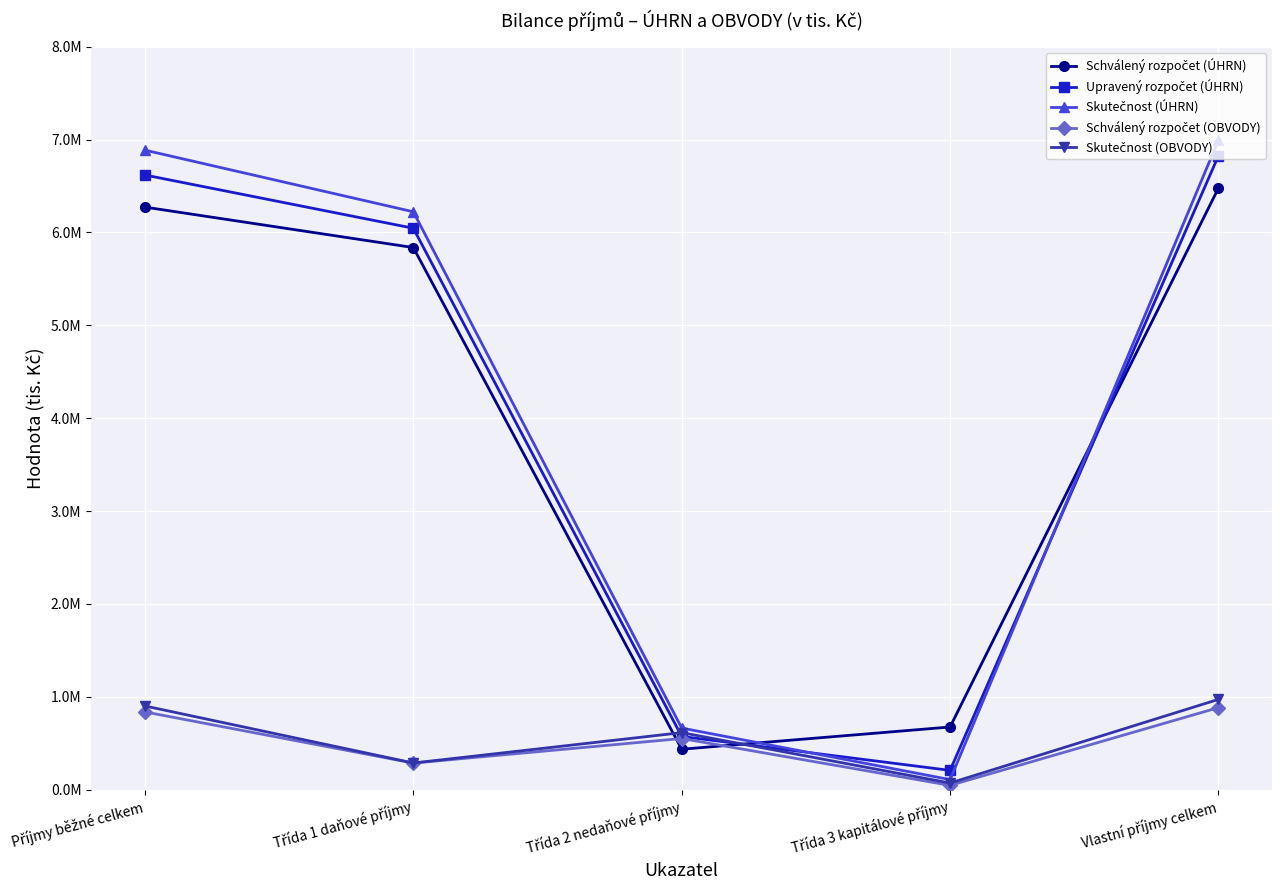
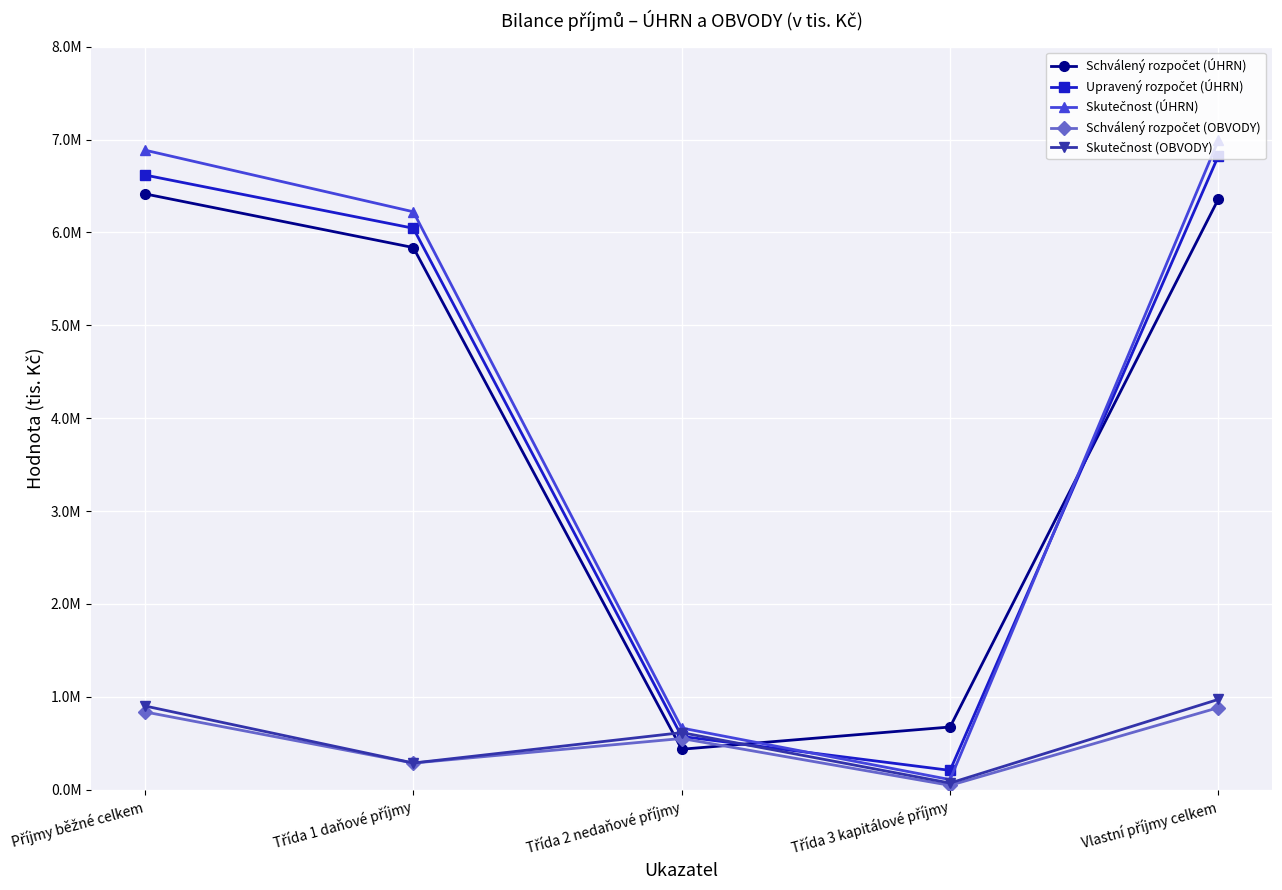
  {
    "Schválený rozpočet (ÚHRN)": {
-     "Příjmy běžné celkem": 6300000,
+     "Příjmy běžné celkem": 6400000,
      "Třída 1 daňové příjmy": 5800000,
      "Třída 2 nedaňové příjmy": 400000,
      "Třída 3 kapitálové příjmy": 700000,
-     "Vlastní příjmy celkem": 6500000
+     "Vlastní příjmy celkem": 6400000
    }
  }
